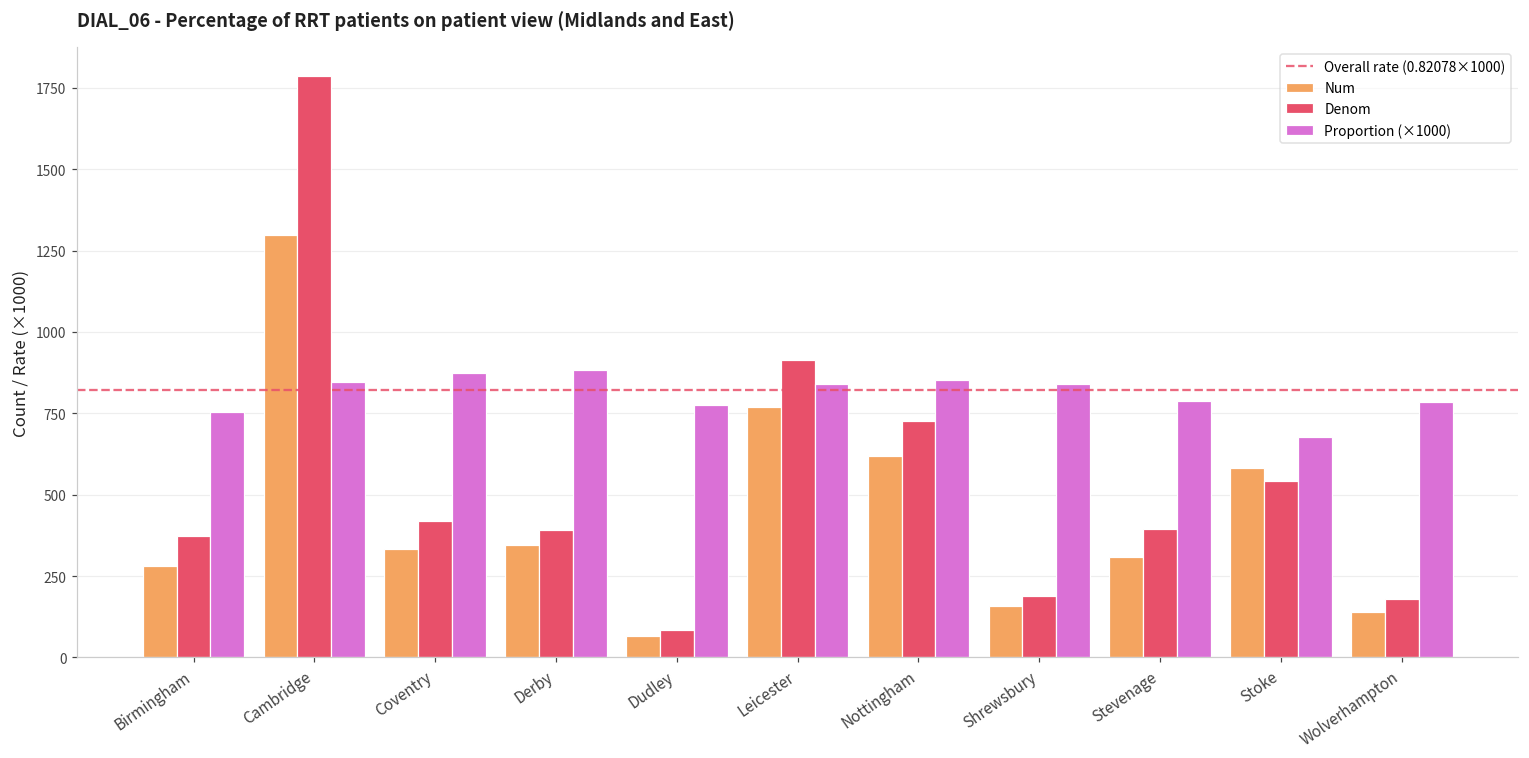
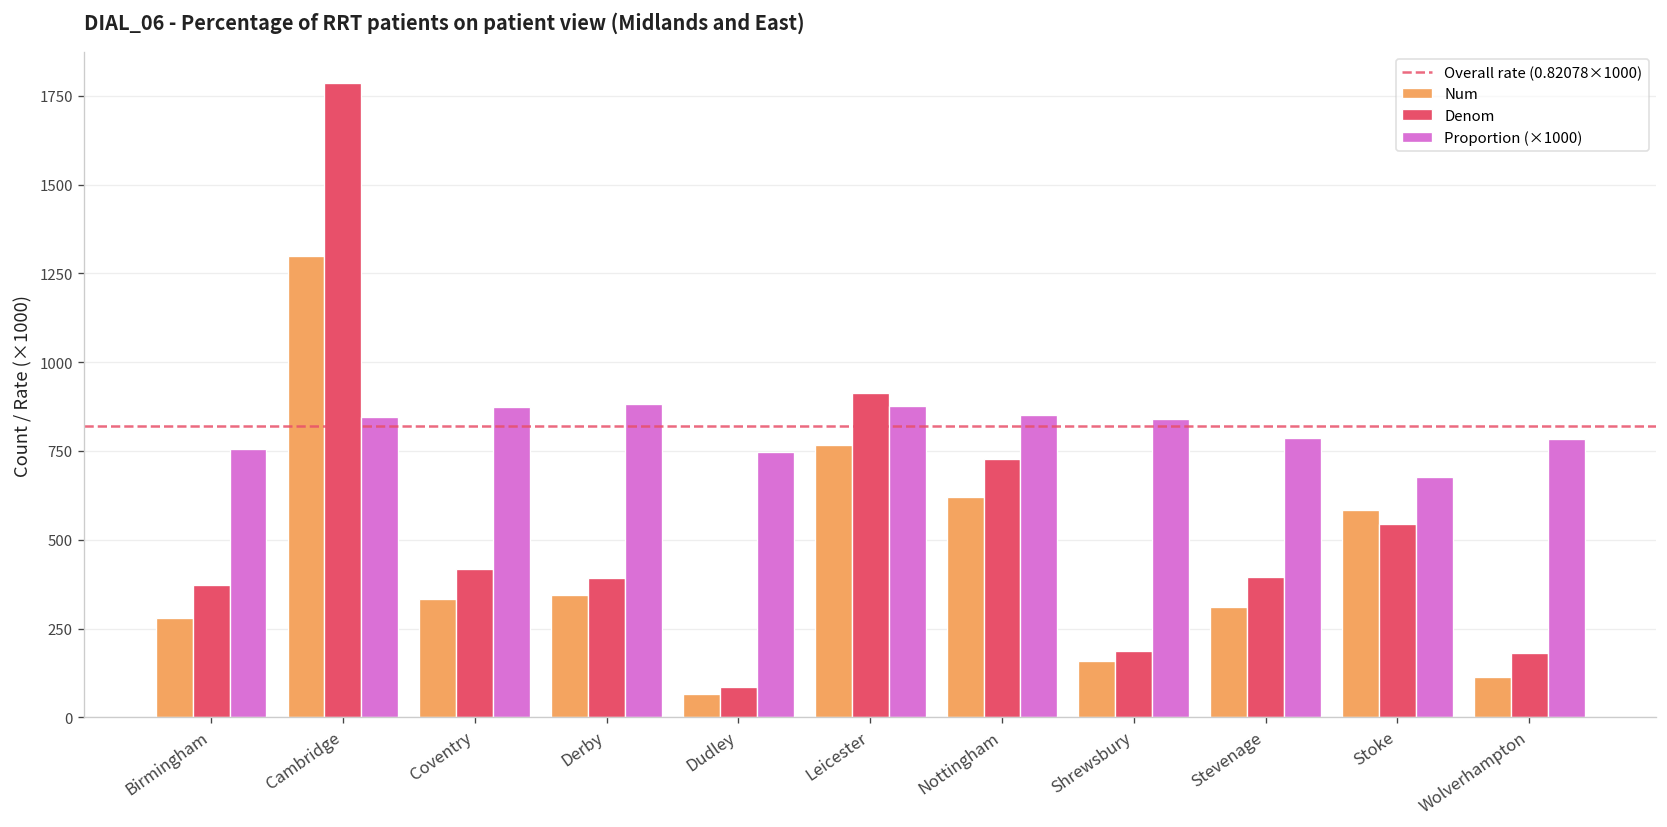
  {
    "Num": {
      "Birmingham": 280,
      "Cambridge": 1300,
      "Coventry": 330,
      "Derby": 350,
      "Dudley": 70,
      "Leicester": 770,
      "Nottingham": 620,
      "Shrewsbury": 160,
      "Stevenage": 310,
      "Stoke": 580,
-     "Wolverhampton": 140
+     "Wolverhampton": 110
    },
    "Denom": {
      "Birmingham": 370,
      "Cambridge": 1790,
      "Coventry": 420,
      "Derby": 390,
      "Dudley": 90,
      "Leicester": 910,
      "Nottingham": 730,
      "Shrewsbury": 190,
      "Stevenage": 390,
      "Stoke": 540,
      "Wolverhampton": 180
    },
    "Proportion (×1000)": {
      "Birmingham": 760,
      "Cambridge": 850,
      "Coventry": 870,
      "Derby": 880,
-     "Dudley": 780,
-     "Leicester": 840,
+     "Dudley": 750,
+     "Leicester": 880,
      "Nottingham": 850,
      "Shrewsbury": 840,
      "Stevenage": 790,
      "Stoke": 680,
      "Wolverhampton": 780
    }
  }
